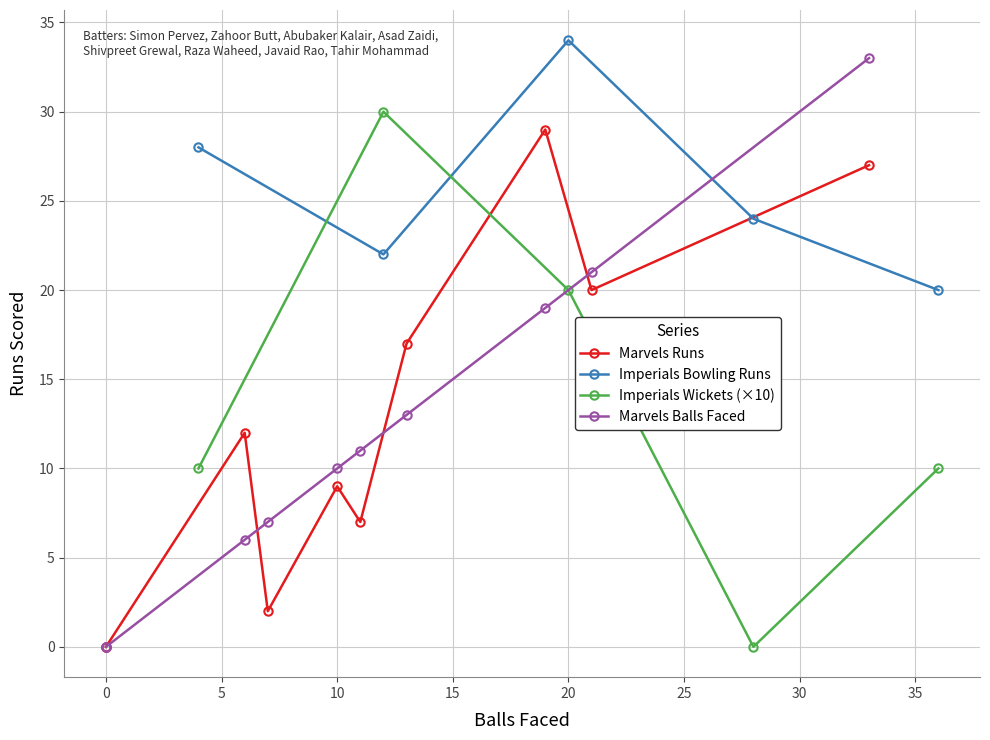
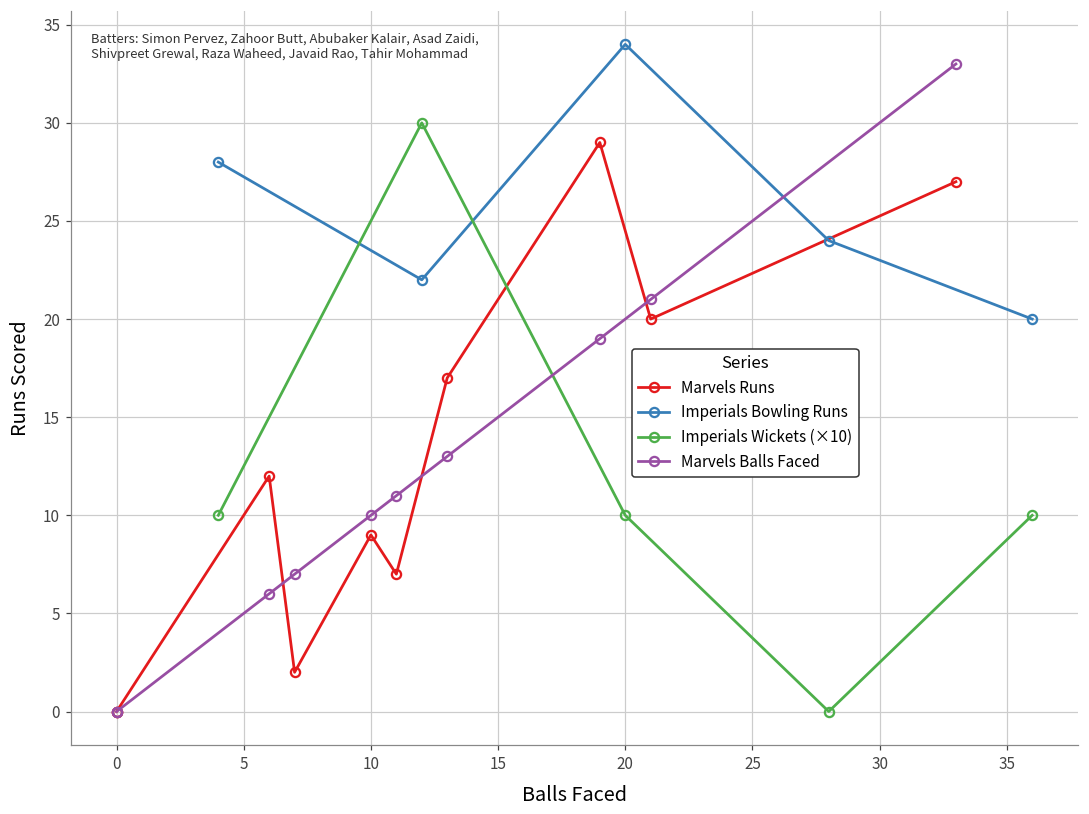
  {
    "Imperials Bowling Runs": {
      "20": 34.0
    },
    "Imperials Wickets (×10)": {
-     "20": 20.0
+     "20": 10.0
    }
  }
